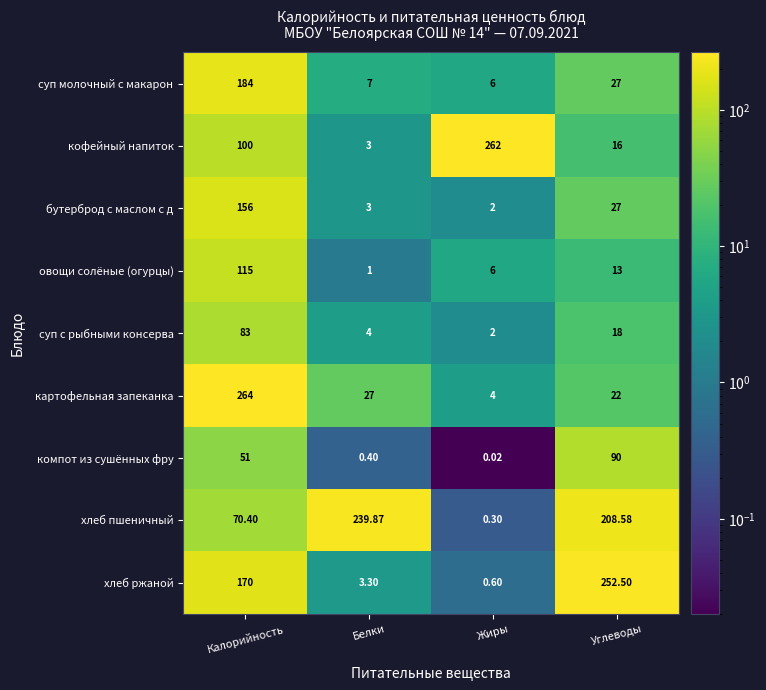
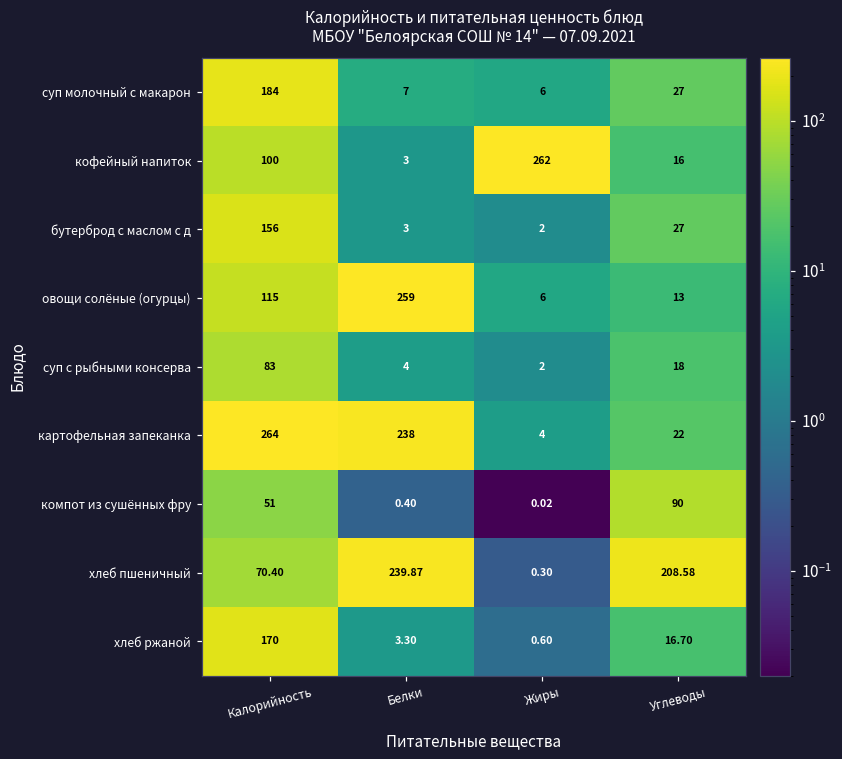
  {
    "суп молочный с макарон": {
      "Калорийность": 184,
      "Белки": 7,
      "Жиры": 6,
      "Углеводы": 27
    },
    "кофейный напиток": {
      "Калорийность": 100,
      "Белки": 3,
      "Жиры": 262,
      "Углеводы": 16
    },
    "бутерброд с маслом с д": {
      "Калорийность": 156,
      "Белки": 3,
      "Жиры": 2,
      "Углеводы": 27
    },
    "овощи солёные (огурцы)": {
      "Калорийность": 115,
-     "Белки": 1,
+     "Белки": 259,
      "Жиры": 6,
      "Углеводы": 13
    },
    "суп с рыбными консерва": {
      "Калорийность": 83,
      "Белки": 4,
      "Жиры": 2,
      "Углеводы": 18
    },
    "картофельная запеканка": {
      "Калорийность": 264,
-     "Белки": 27,
+     "Белки": 238,
      "Жиры": 4,
      "Углеводы": 22
    },
    "компот из сушённых фру": {
      "Калорийность": 51,
      "Белки": 0.40,
      "Жиры": 0.02,
      "Углеводы": 90
    },
    "хлеб пшеничный": {
      "Калорийность": 70.40,
      "Белки": 239.87,
      "Жиры": 0.30,
      "Углеводы": 208.58
    },
    "хлеб ржаной": {
      "Калорийность": 170,
      "Белки": 3.30,
      "Жиры": 0.60,
-     "Углеводы": 252.50
+     "Углеводы": 16.70
    }
  }
